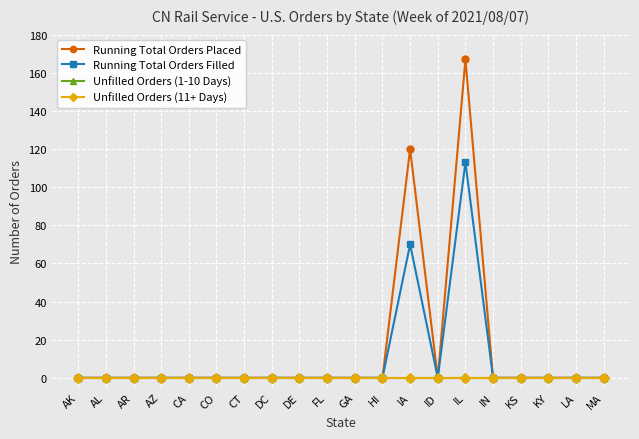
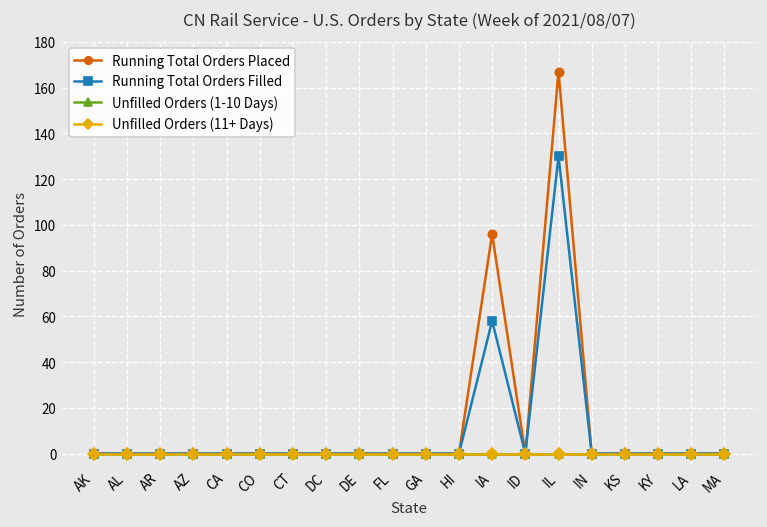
  {
    "Running Total Orders Placed": {
-     "IA": 120,
+     "IA": 96,
      "IL": 167
    },
    "Running Total Orders Filled": {
-     "IA": 70,
-     "IL": 113
+     "IA": 58,
+     "IL": 130
    },
    "Unfilled Orders (11+ Days)": {
      "IA": 0,
      "IL": 0
    }
  }
